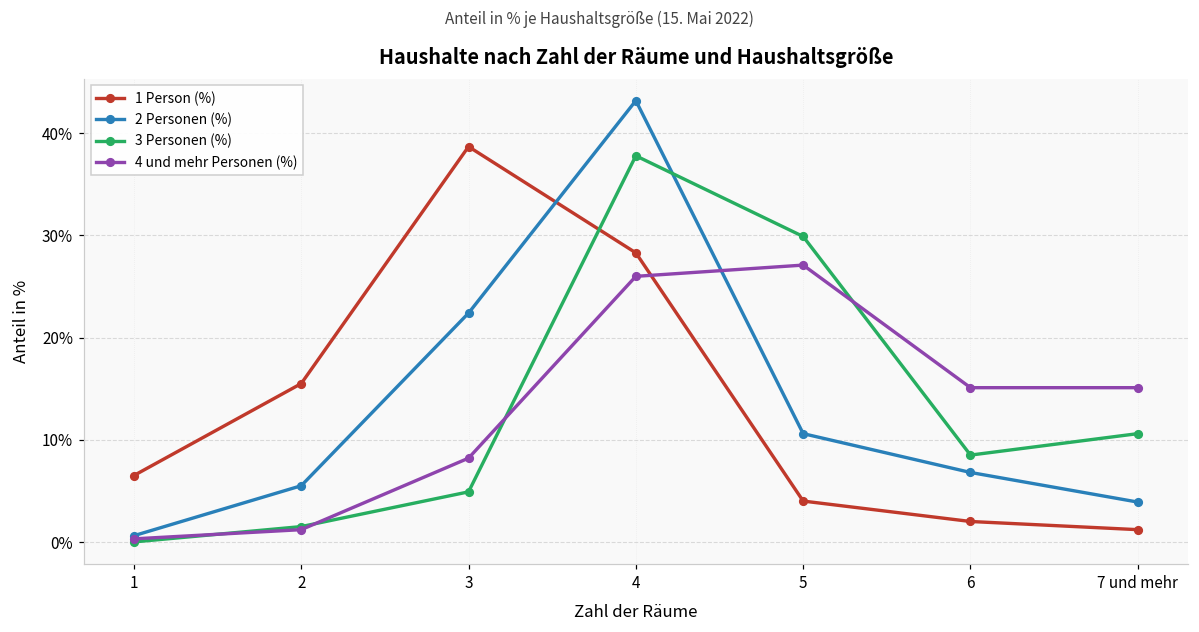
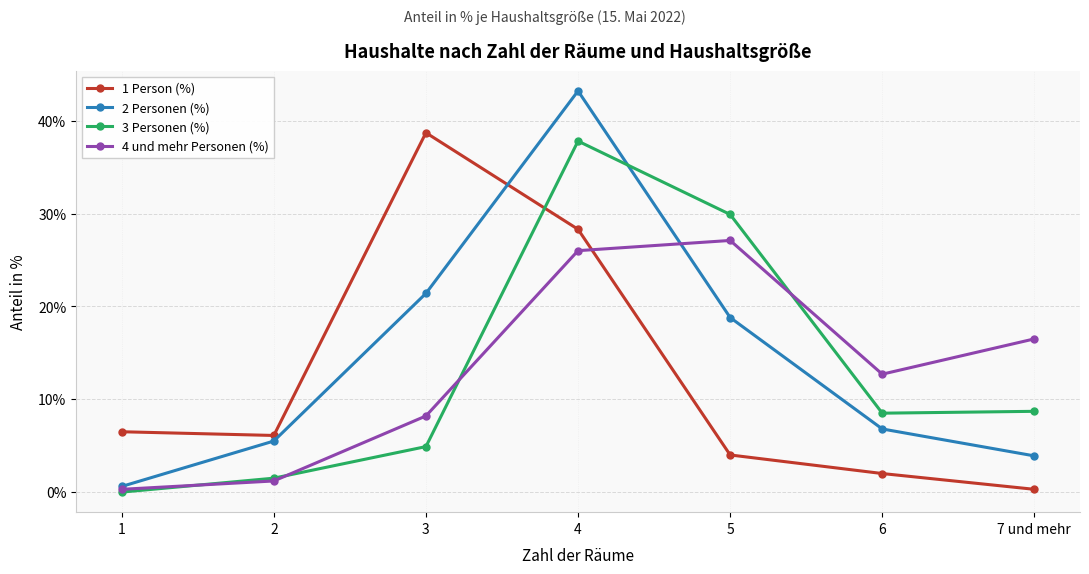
  {
    "1 Person (%)": {
      "1": "7%",
-     "2": "16%",
+     "2": "6%",
      "3": "39%",
      "4": "28%",
      "5": "4%",
      "6": "2%",
-     "7 und mehr": "1%"
+     "7 und mehr": "0%"
    },
    "2 Personen (%)": {
      "1": "1%",
      "2": "6%",
-     "3": "22%",
+     "3": "21%",
      "4": "43%",
-     "5": "11%",
+     "5": "19%",
      "6": "7%",
      "7 und mehr": "4%"
    },
    "3 Personen (%)": {
      "1": "0%",
      "2": "2%",
      "3": "5%",
      "4": "38%",
      "5": "30%",
      "6": "9%",
-     "7 und mehr": "11%"
+     "7 und mehr": "9%"
    },
    "4 und mehr Personen (%)": {
      "1": "0%",
      "2": "1%",
      "3": "8%",
      "4": "26%",
      "5": "27%",
-     "6": "15%",
-     "7 und mehr": "15%"
+     "6": "13%",
+     "7 und mehr": "17%"
    }
  }
